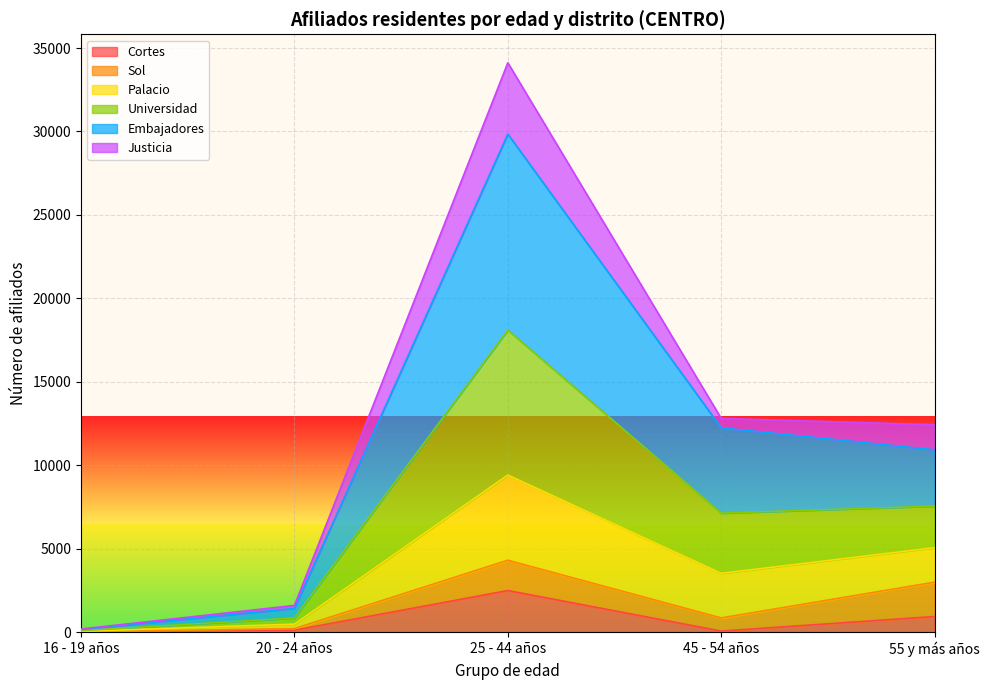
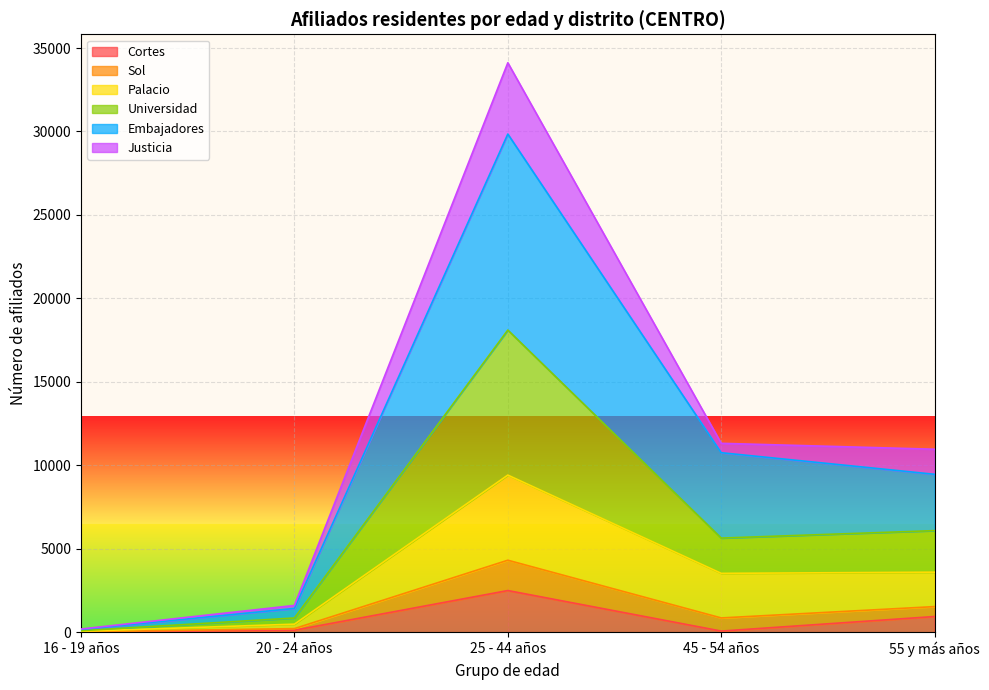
  {
    "Cortes": {
      "25 - 44 años": 2500,
      "45 - 54 años": 100,
      "55 y más años": 900
    },
    "Sol": {
      "25 - 44 años": 1800,
      "45 - 54 años": 800,
-     "55 y más años": 2100
+     "55 y más años": 600
    },
    "Palacio": {
      "20 - 24 años": 300,
      "25 - 44 años": 5100,
      "45 - 54 años": 2700,
      "55 y más años": 2100
    },
    "Universidad": {
      "20 - 24 años": 400,
      "25 - 44 años": 8700,
-     "45 - 54 años": 3600,
+     "45 - 54 años": 2100,
      "55 y más años": 2500
    },
    "Embajadores": {
      "20 - 24 años": 600,
      "25 - 44 años": 11700,
      "45 - 54 años": 5100,
      "55 y más años": 3400
    },
    "Justicia": {
      "20 - 24 años": 200,
      "25 - 44 años": 4300,
      "45 - 54 años": 600,
      "55 y más años": 1500
    }
  }
